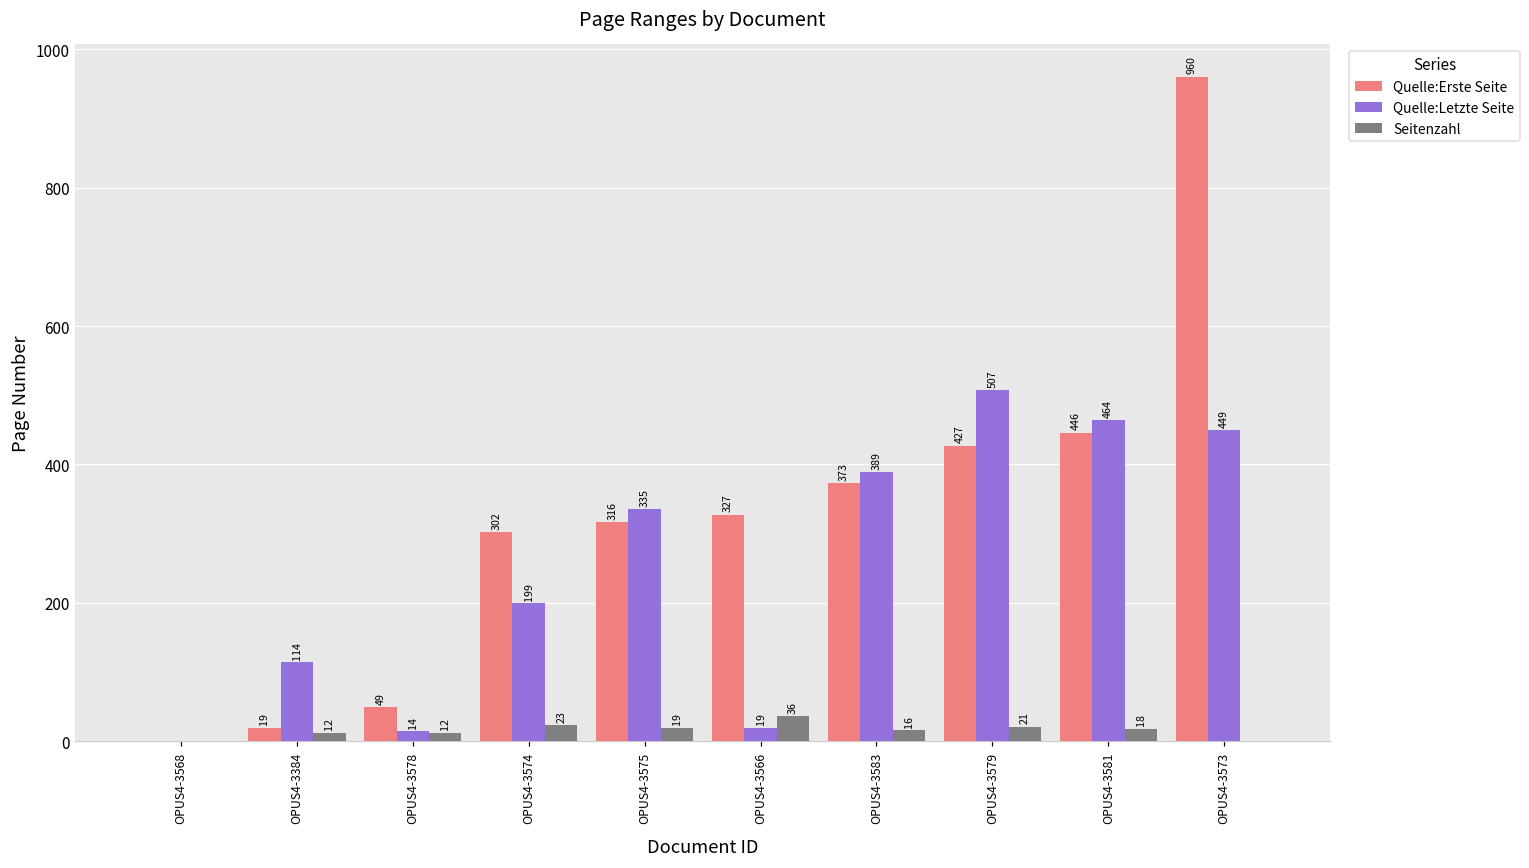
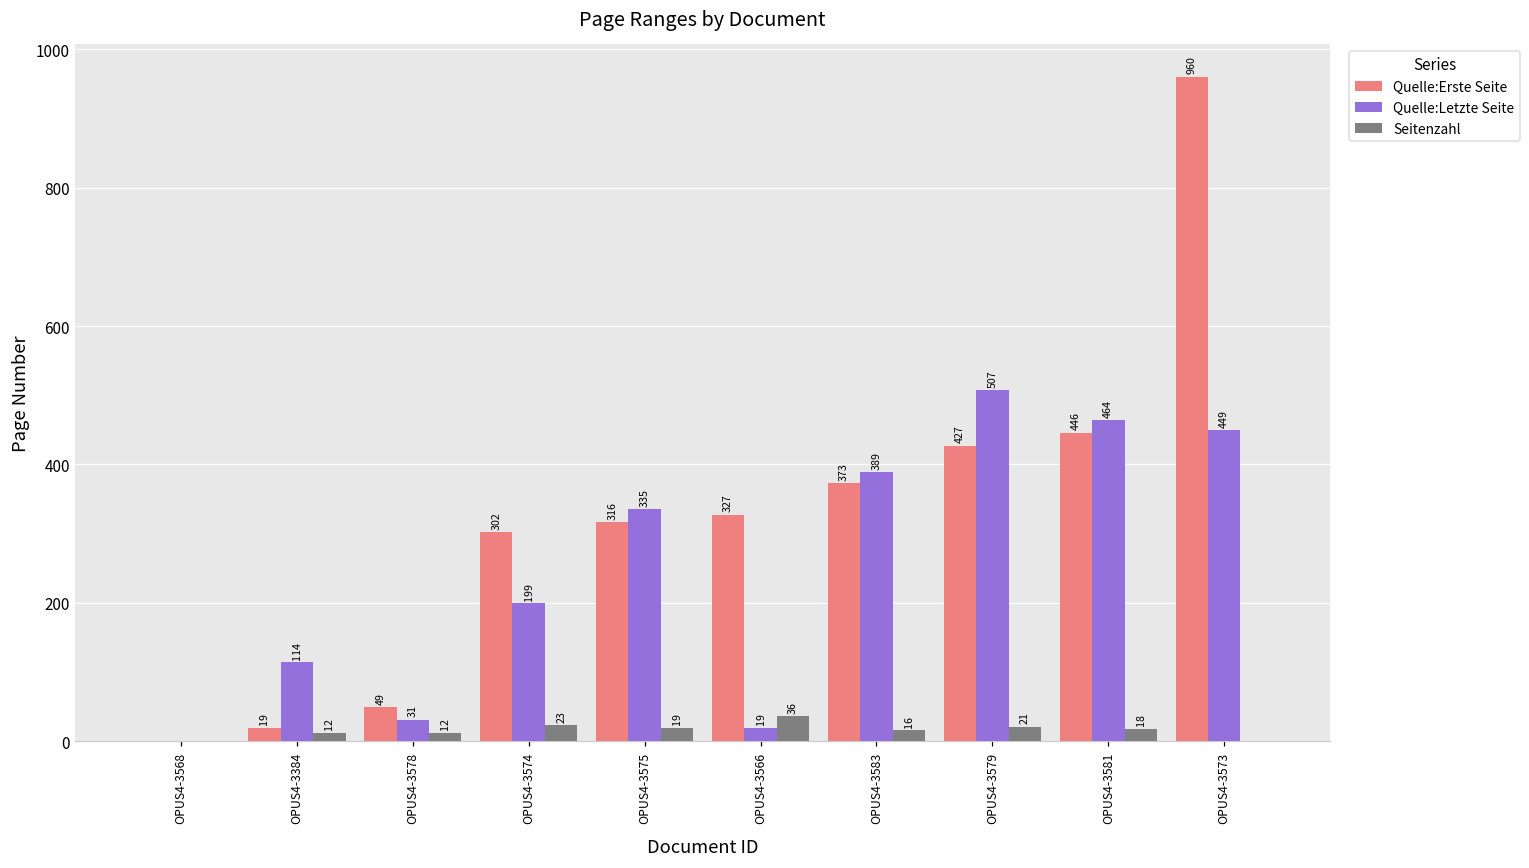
  {
    "Quelle:Erste Seite": {
      "OPUS4-3384": 19,
      "OPUS4-3578": 49,
      "OPUS4-3574": 302,
      "OPUS4-3575": 316,
      "OPUS4-3566": 327,
      "OPUS4-3583": 373,
      "OPUS4-3579": 427,
      "OPUS4-3581": 446,
      "OPUS4-3573": 960
    },
    "Quelle:Letzte Seite": {
      "OPUS4-3384": 114,
-     "OPUS4-3578": 14,
+     "OPUS4-3578": 31,
      "OPUS4-3574": 199,
      "OPUS4-3575": 335,
      "OPUS4-3566": 19,
      "OPUS4-3583": 389,
      "OPUS4-3579": 507,
      "OPUS4-3581": 464,
      "OPUS4-3573": 449
    },
    "Seitenzahl": {
      "OPUS4-3384": 12,
      "OPUS4-3578": 12,
      "OPUS4-3574": 23,
      "OPUS4-3575": 19,
      "OPUS4-3566": 36,
      "OPUS4-3583": 16,
      "OPUS4-3579": 21,
      "OPUS4-3581": 18
    }
  }
